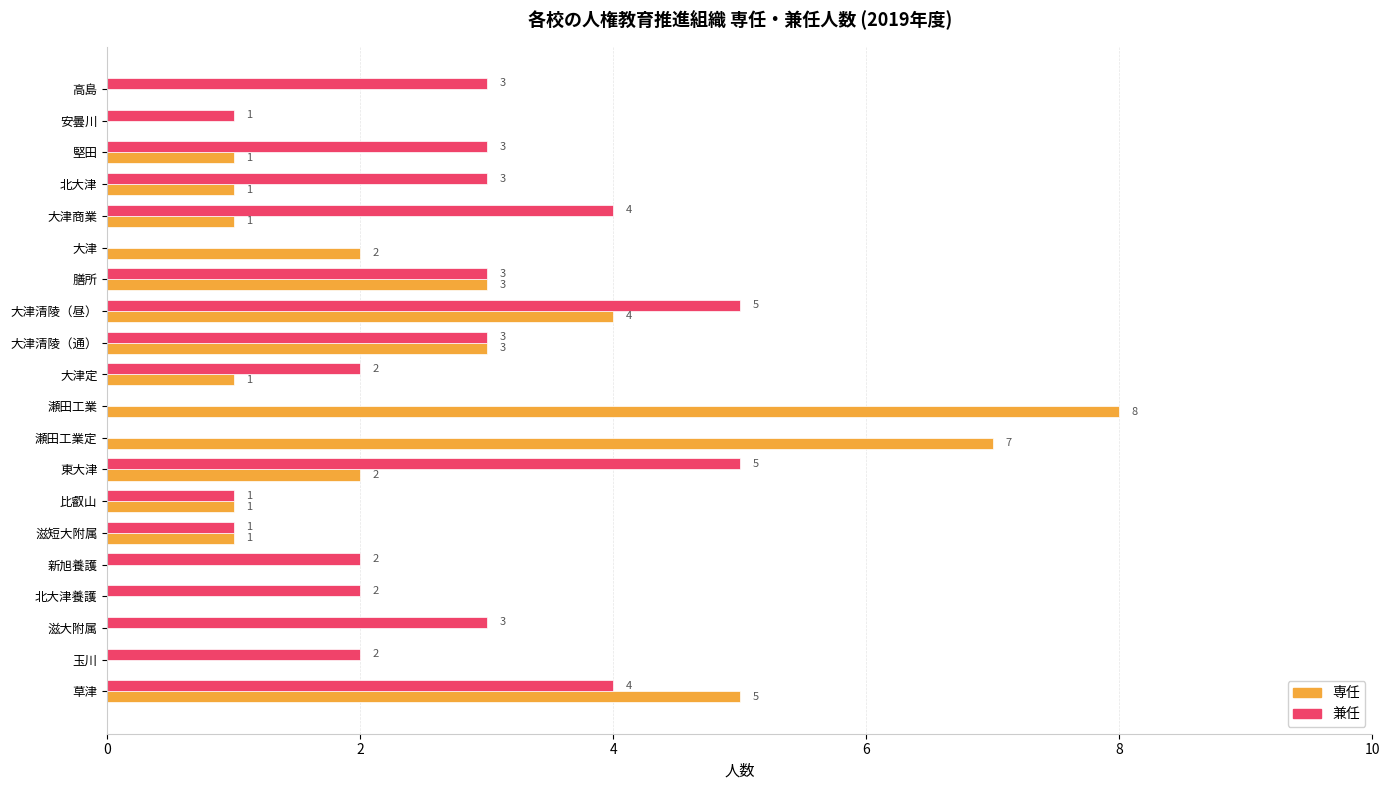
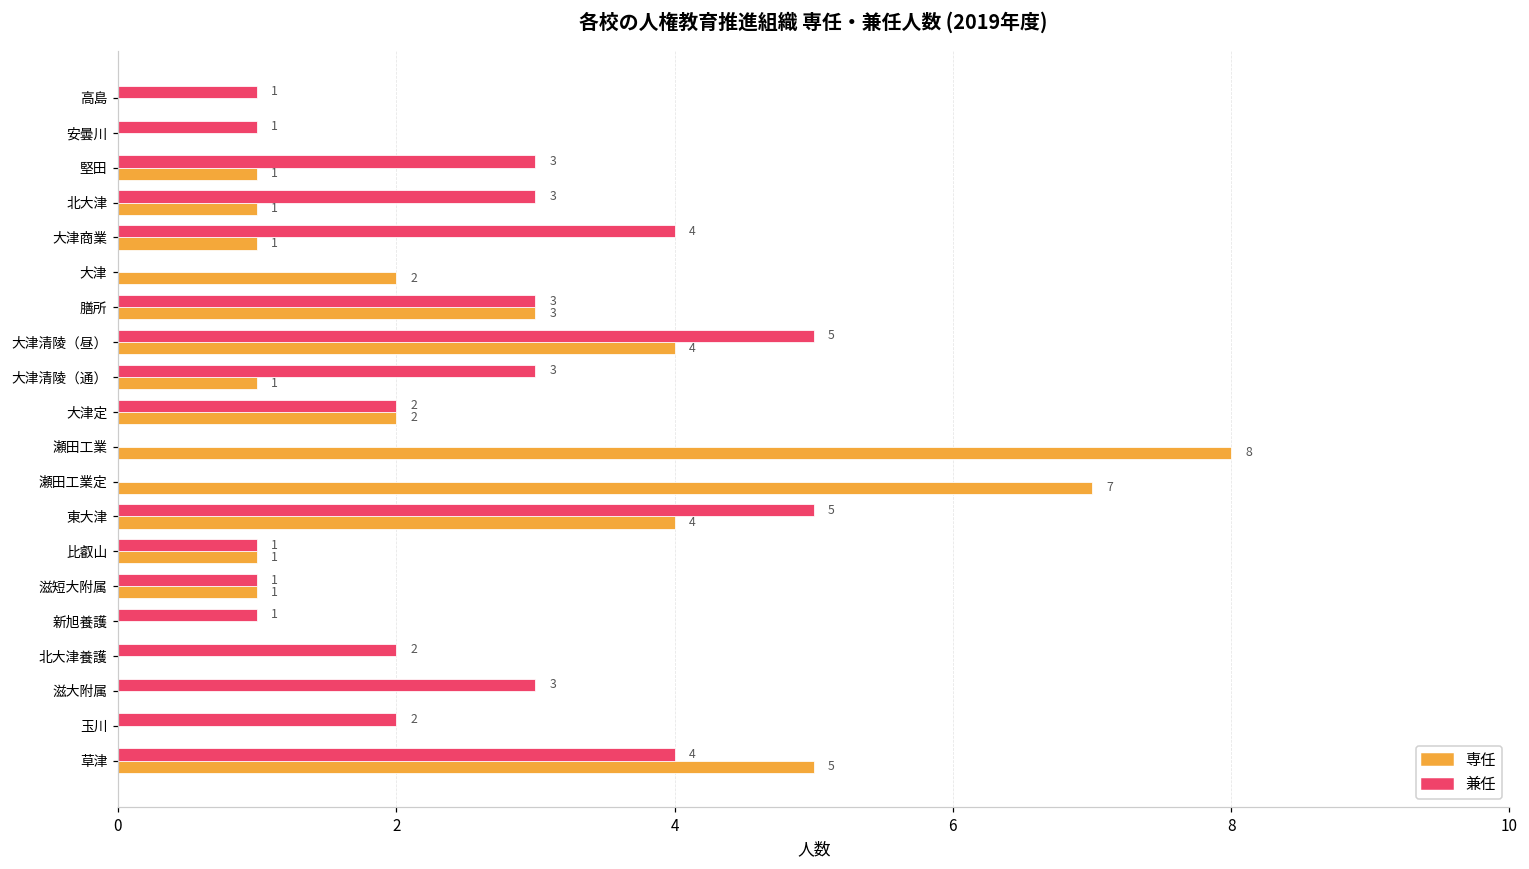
  {
    "専任": {
      "堅田": 1,
      "北大津": 1,
      "大津商業": 1,
      "大津": 2,
      "膳所": 3,
      "大津清陵（昼）": 4,
-     "大津清陵（通）": 3,
-     "大津定": 1,
+     "大津清陵（通）": 1,
+     "大津定": 2,
      "瀬田工業": 8,
      "瀬田工業定": 7,
-     "東大津": 2,
+     "東大津": 4,
      "比叡山": 1,
      "滋短大附属": 1,
      "草津": 5
    },
    "兼任": {
-     "高島": 3,
+     "高島": 1,
      "安曇川": 1,
      "堅田": 3,
      "北大津": 3,
      "大津商業": 4,
      "膳所": 3,
      "大津清陵（昼）": 5,
      "大津清陵（通）": 3,
      "大津定": 2,
      "東大津": 5,
      "比叡山": 1,
      "滋短大附属": 1,
-     "新旭養護": 2,
+     "新旭養護": 1,
      "北大津養護": 2,
      "滋大附属": 3,
      "玉川": 2,
      "草津": 4
    }
  }
